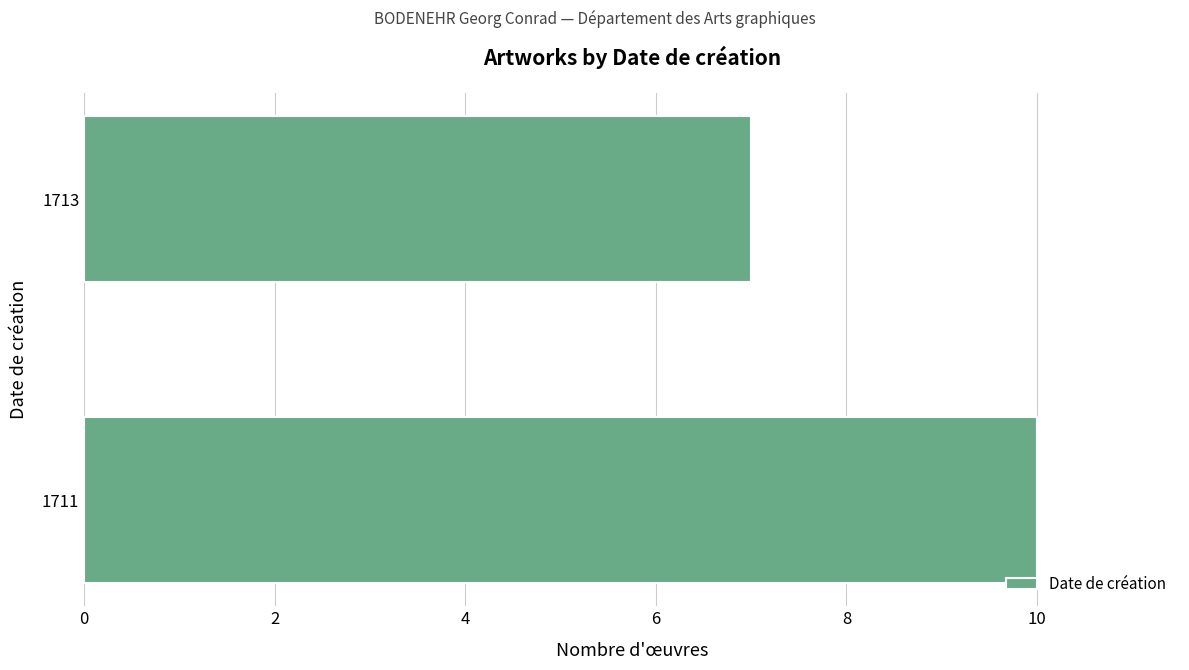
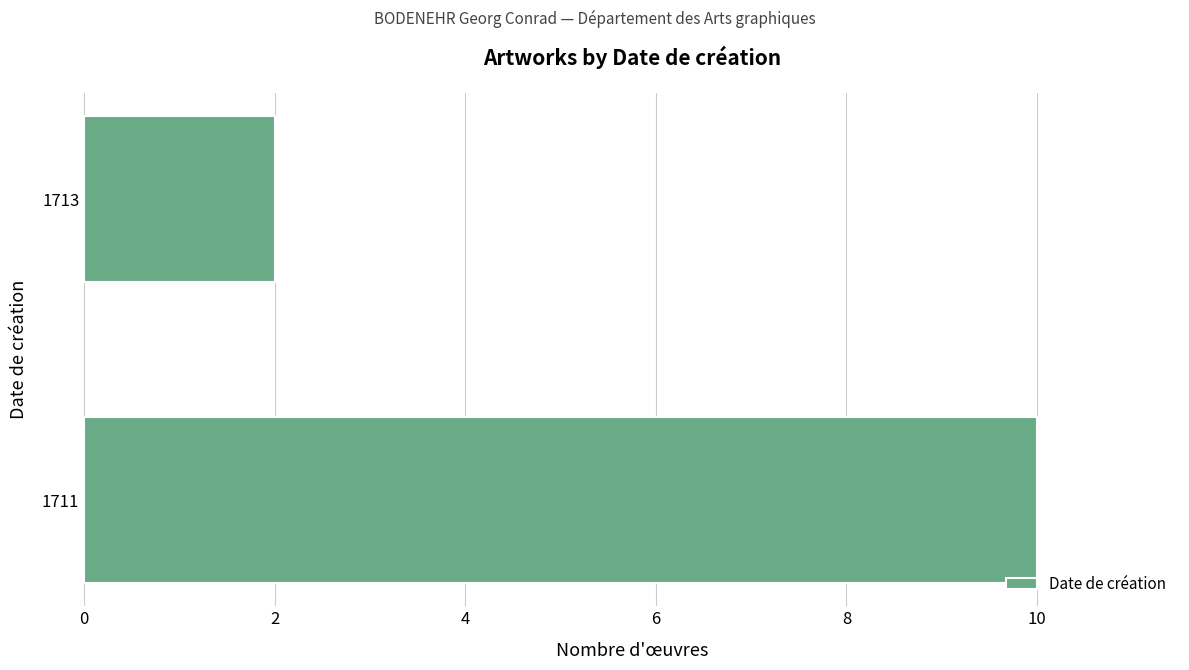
  {
-   "1713": 7,
+   "1713": 2,
    "1711": 10
  }
